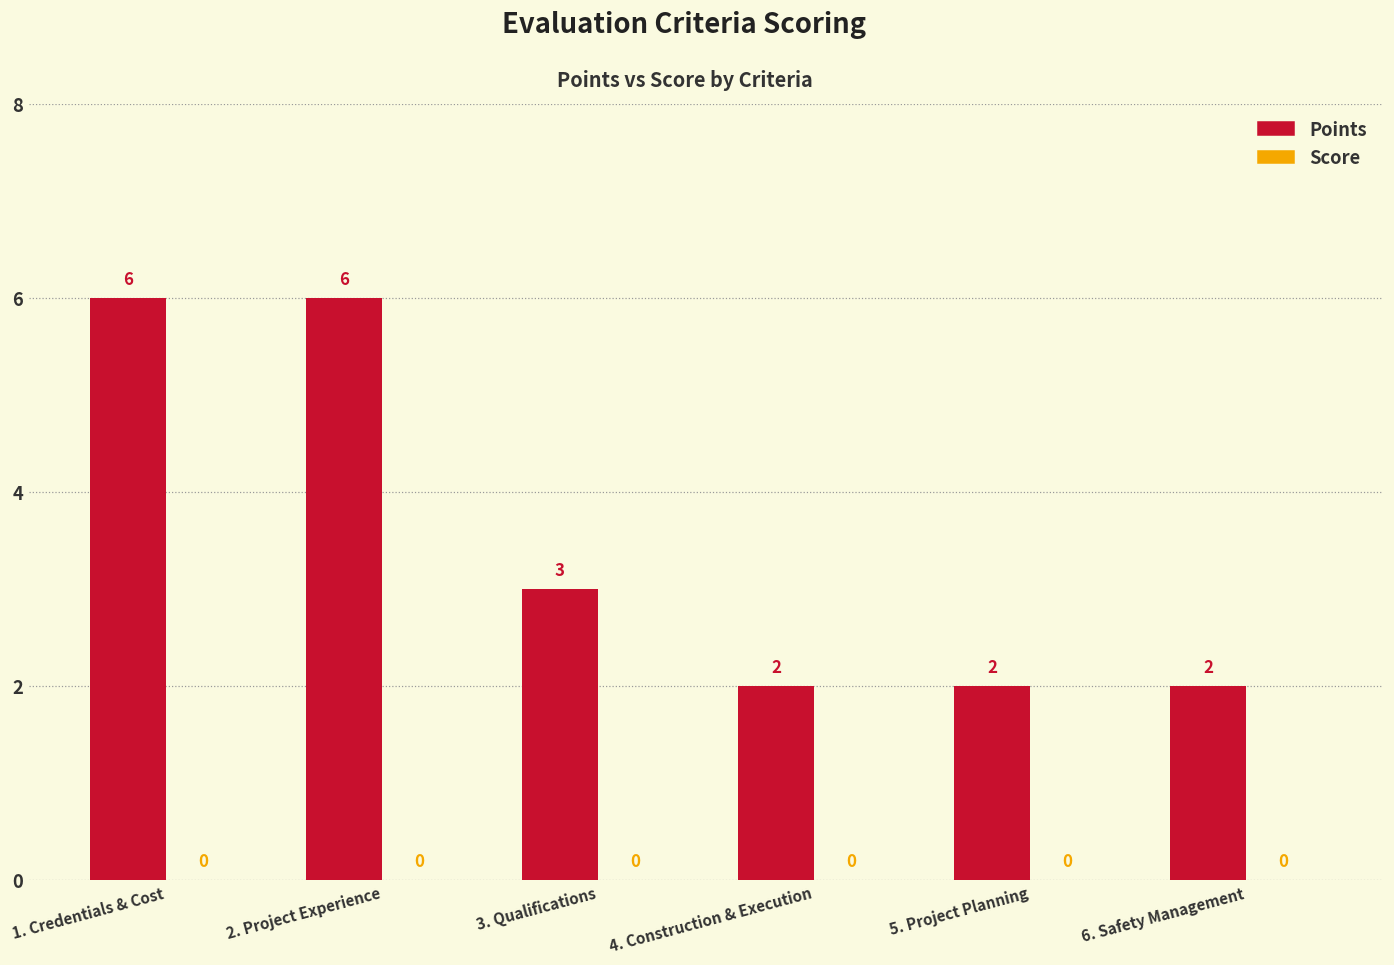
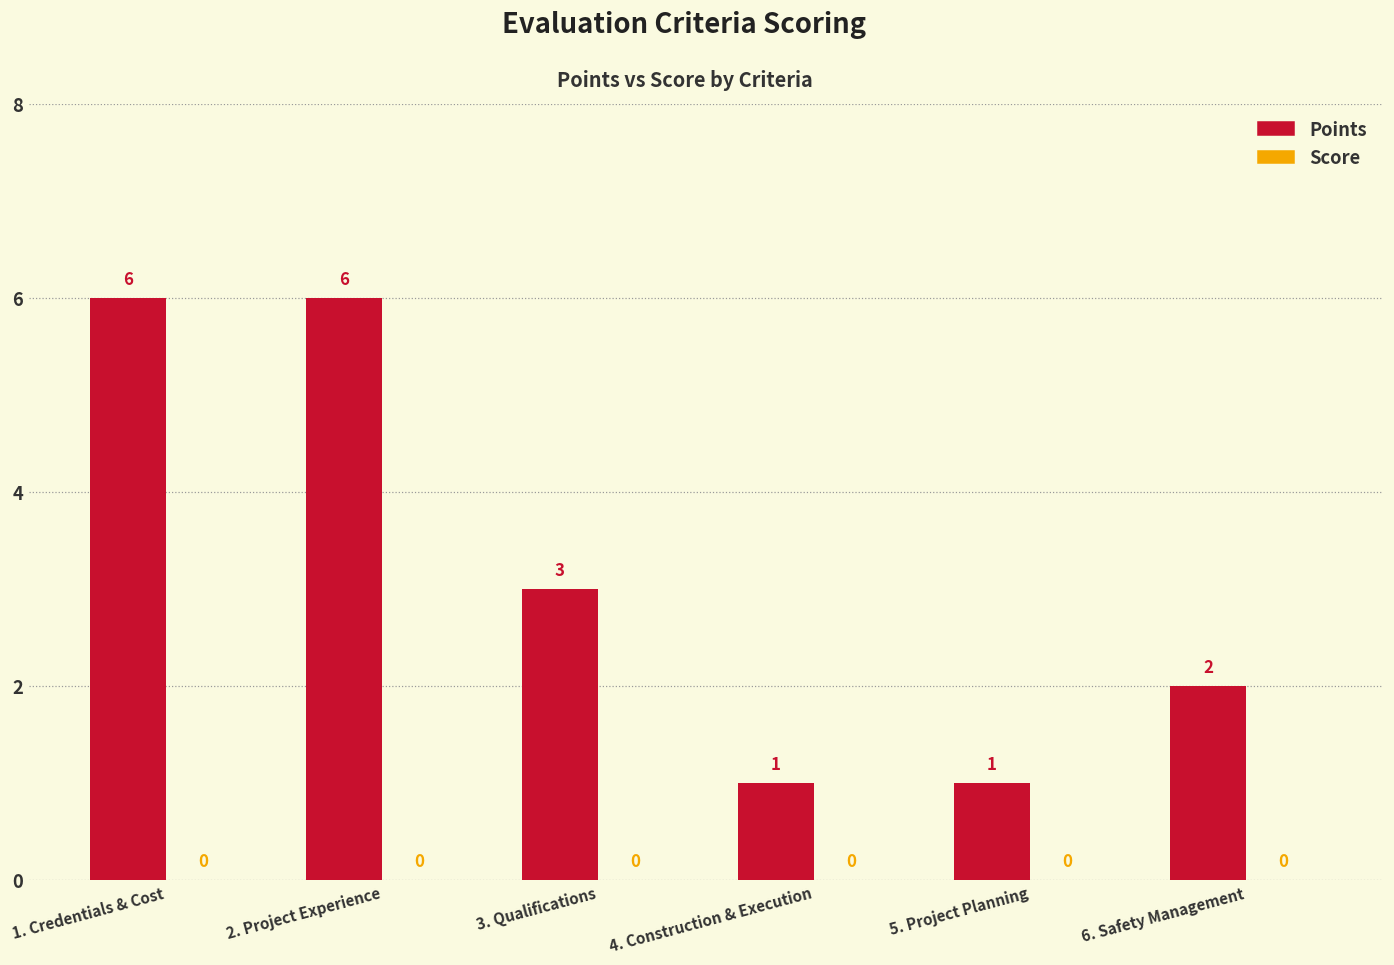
  {
    "Points": {
      "1. Credentials & Cost": 6,
      "2. Project Experience": 6,
      "3. Qualifications": 3,
-     "4. Construction & Execution": 2,
-     "5. Project Planning": 2,
+     "4. Construction & Execution": 1,
+     "5. Project Planning": 1,
      "6. Safety Management": 2
    },
    "Score": {
      "1. Credentials & Cost": 0,
      "2. Project Experience": 0,
      "3. Qualifications": 0,
      "4. Construction & Execution": 0,
      "5. Project Planning": 0,
      "6. Safety Management": 0
    }
  }
